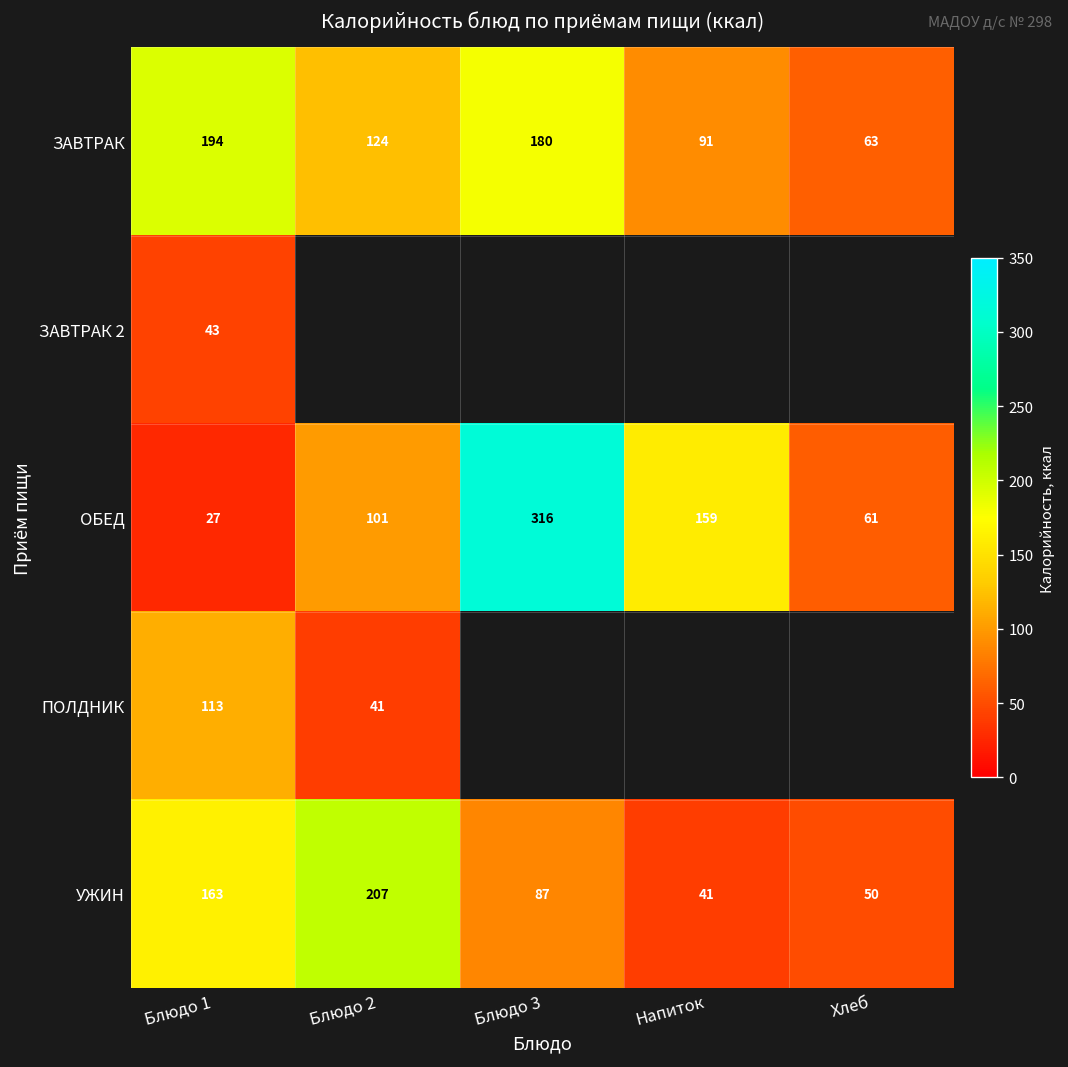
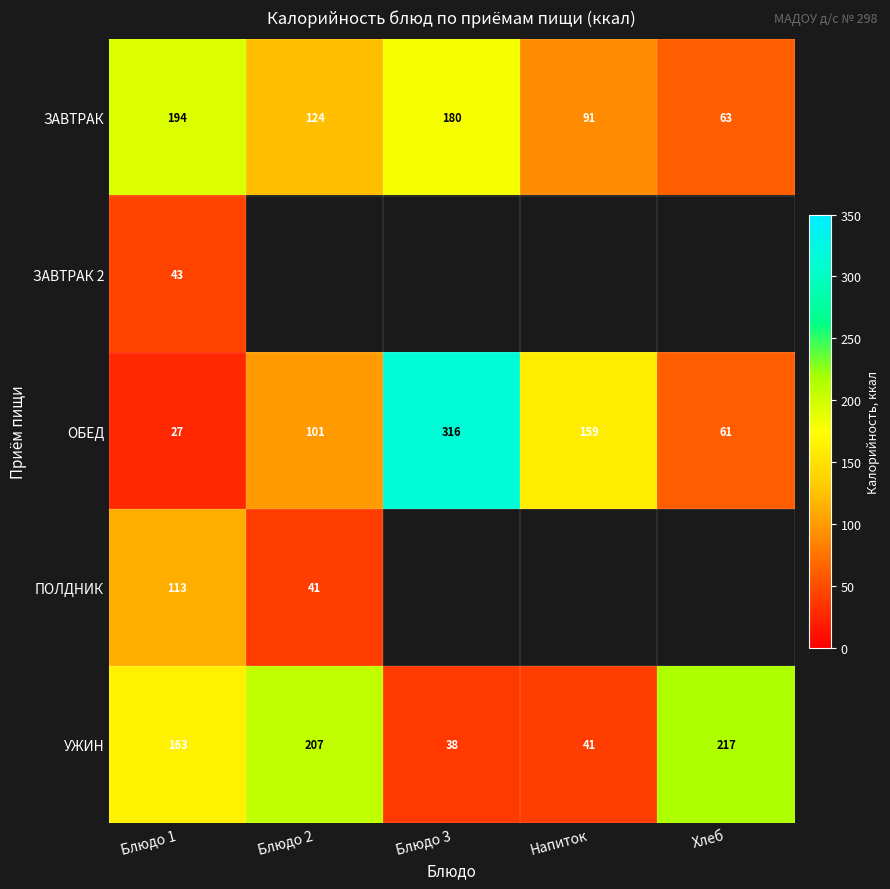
  {
    "ЗАВТРАК": {
      "Блюдо 1": 194,
      "Блюдо 2": 124,
      "Блюдо 3": 180,
      "Напиток": 91,
      "Хлеб": 63
    },
    "ЗАВТРАК 2": {
      "Блюдо 1": 43
    },
    "ОБЕД": {
      "Блюдо 1": 27,
      "Блюдо 2": 101,
      "Блюдо 3": 316,
      "Напиток": 159,
      "Хлеб": 61
    },
    "ПОЛДНИК": {
      "Блюдо 1": 113,
      "Блюдо 2": 41
    },
    "УЖИН": {
      "Блюдо 1": 163,
      "Блюдо 2": 207,
-     "Блюдо 3": 87,
+     "Блюдо 3": 38,
      "Напиток": 41,
-     "Хлеб": 50
+     "Хлеб": 217
    }
  }
